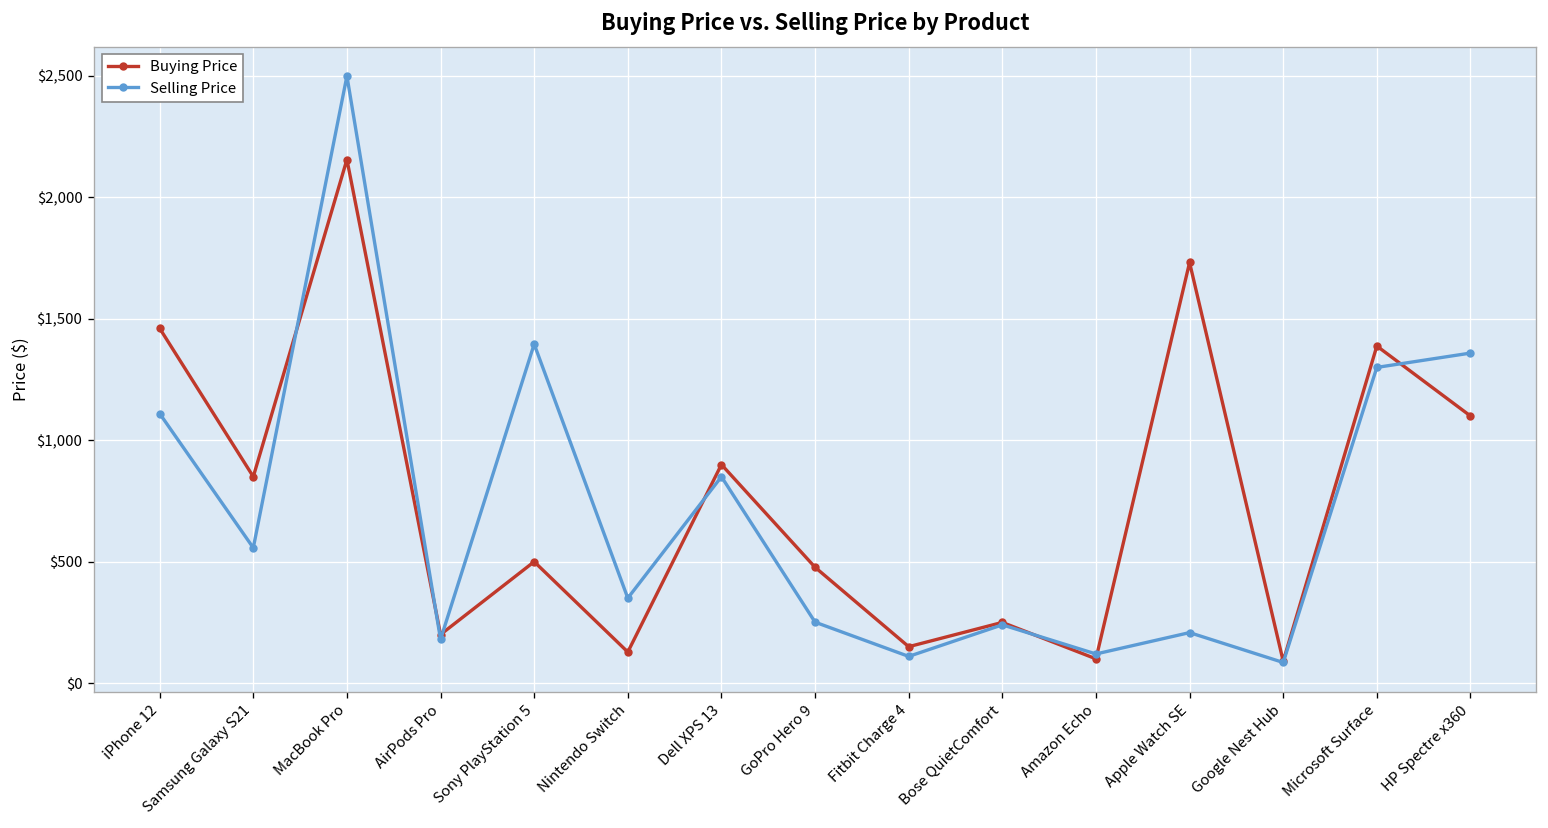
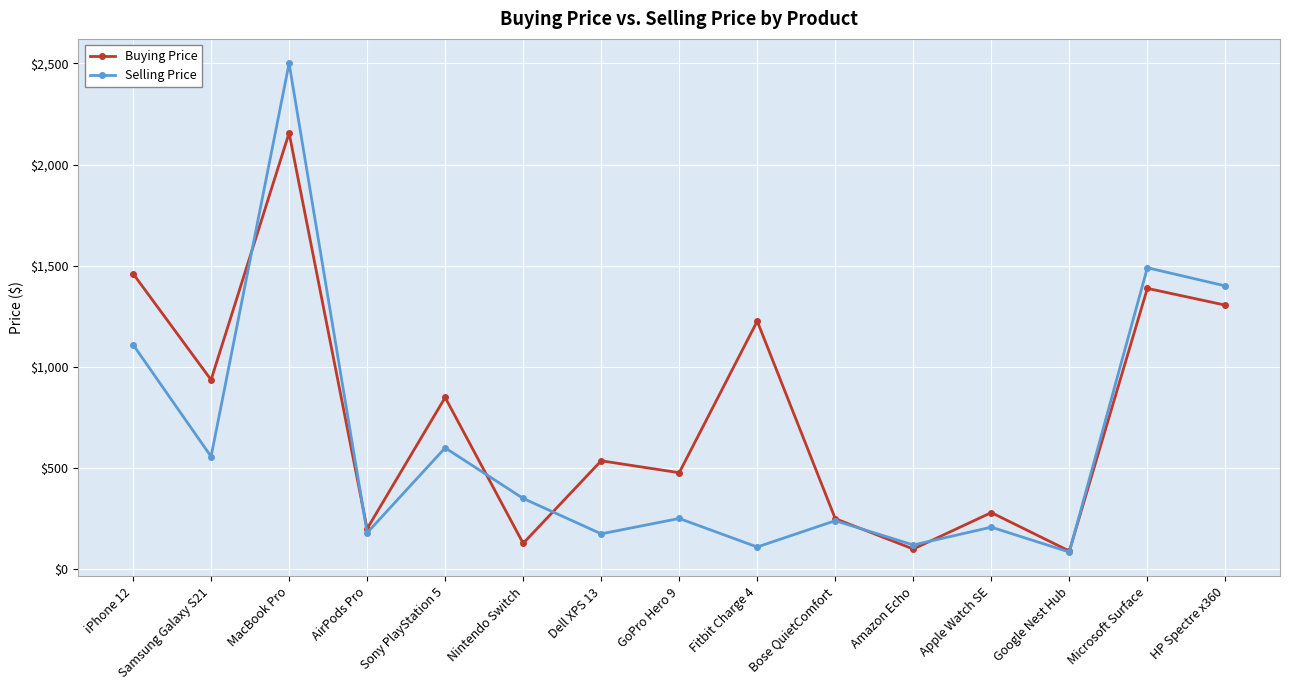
  {
    "Buying Price": {
      "iPhone 12": "$1,460",
-     "Samsung Galaxy S21": "$850",
+     "Samsung Galaxy S21": "$940",
      "MacBook Pro": "$2,160",
      "AirPods Pro": "$200",
-     "Sony PlayStation 5": "$500",
+     "Sony PlayStation 5": "$850",
      "Nintendo Switch": "$130",
-     "Dell XPS 13": "$900",
+     "Dell XPS 13": "$540",
      "GoPro Hero 9": "$480",
-     "Fitbit Charge 4": "$150",
+     "Fitbit Charge 4": "$1,230",
      "Amazon Echo": "$100",
-     "Apple Watch SE": "$1,730",
+     "Apple Watch SE": "$280",
      "Microsoft Surface": "$1,390",
-     "HP Spectre x360": "$1,100"
+     "HP Spectre x360": "$1,310"
    },
    "Selling Price": {
      "iPhone 12": "$1,110",
      "Samsung Galaxy S21": "$560",
      "MacBook Pro": "$2,500",
      "AirPods Pro": "$180",
-     "Sony PlayStation 5": "$1,400",
+     "Sony PlayStation 5": "$600",
      "Nintendo Switch": "$350",
-     "Dell XPS 13": "$850",
+     "Dell XPS 13": "$180",
      "GoPro Hero 9": "$250",
      "Fitbit Charge 4": "$110",
      "Amazon Echo": "$120",
      "Apple Watch SE": "$210",
-     "Microsoft Surface": "$1,300",
-     "HP Spectre x360": "$1,360"
+     "Microsoft Surface": "$1,490",
+     "HP Spectre x360": "$1,400"
    }
  }
